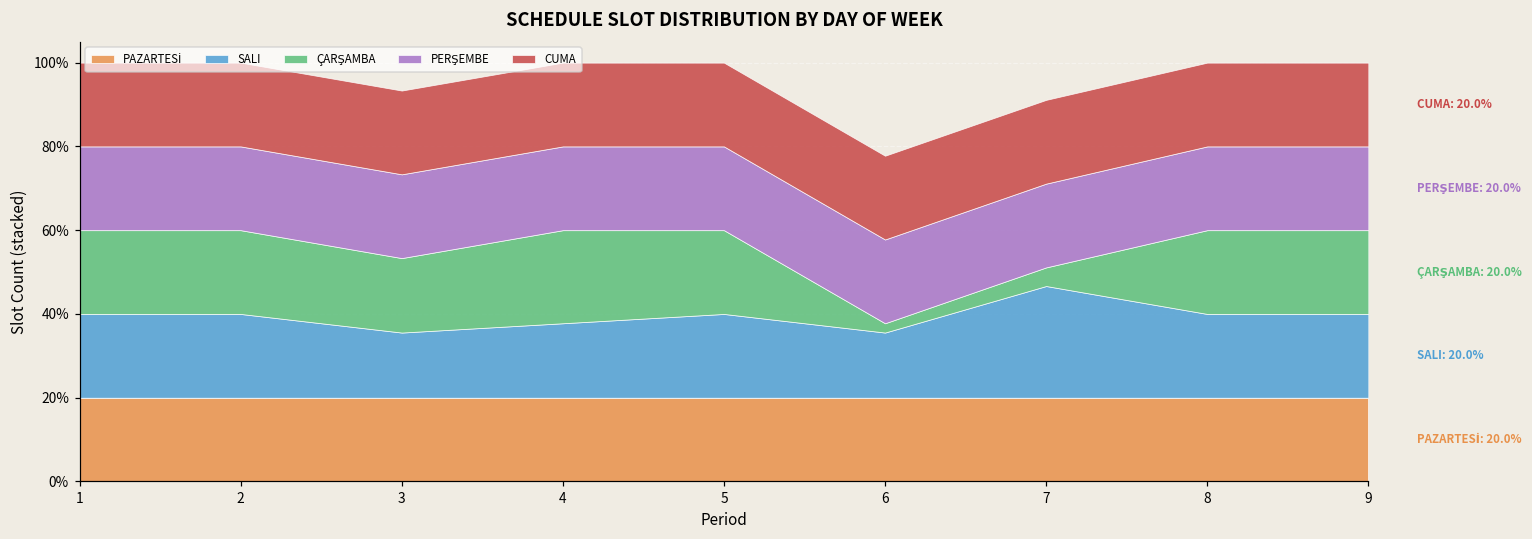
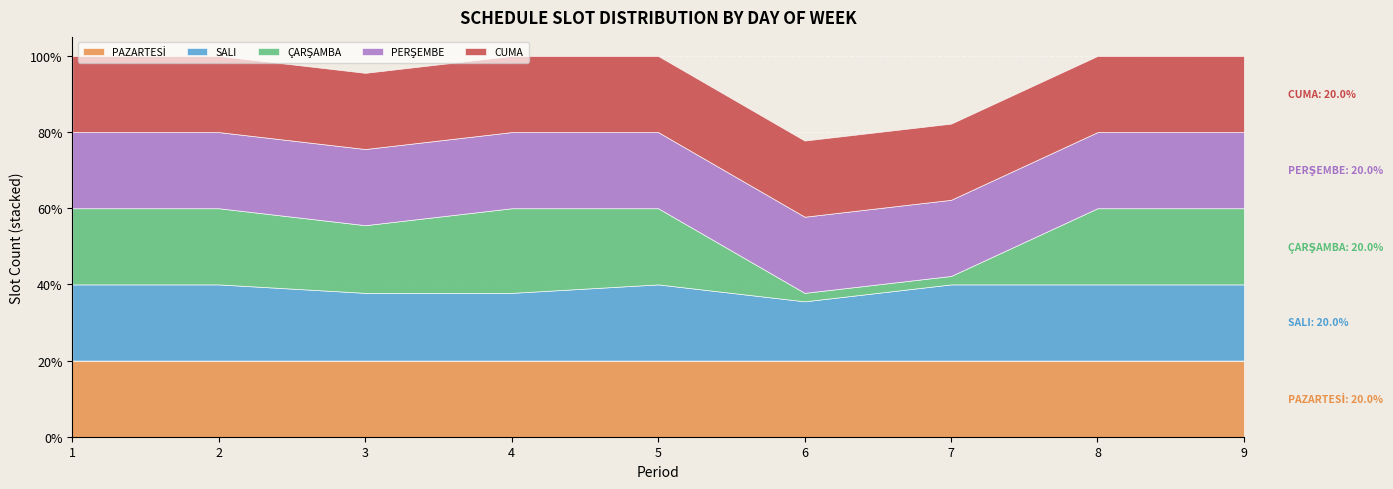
  {
    "PAZARTESİ": {
      "1": "20%",
      "2": "20%",
      "3": "20%",
      "4": "20%",
      "5": "20%",
      "6": "20%",
      "7": "20%",
      "8": "20%",
      "9": "20%"
    },
    "SALI": {
      "1": "20%",
      "2": "20%",
-     "3": "16%",
+     "3": "18%",
      "4": "18%",
      "5": "20%",
      "6": "16%",
-     "7": "27%",
+     "7": "20%",
      "8": "20%",
      "9": "20%"
    },
    "ÇARŞAMBA": {
      "1": "20%",
      "2": "20%",
      "3": "18%",
      "4": "22%",
      "5": "20%",
      "6": "2%",
-     "7": "4%",
+     "7": "2%",
      "8": "20%",
      "9": "20%"
    },
    "PERŞEMBE": {
      "1": "20%",
      "2": "20%",
      "3": "20%",
      "4": "20%",
      "5": "20%",
      "6": "20%",
      "7": "20%",
      "8": "20%",
      "9": "20%"
    },
    "CUMA": {
      "1": "20%",
      "3": "20%",
      "5": "20%",
      "6": "20%",
      "7": "20%",
      "8": "20%",
      "9": "20%"
    }
  }
